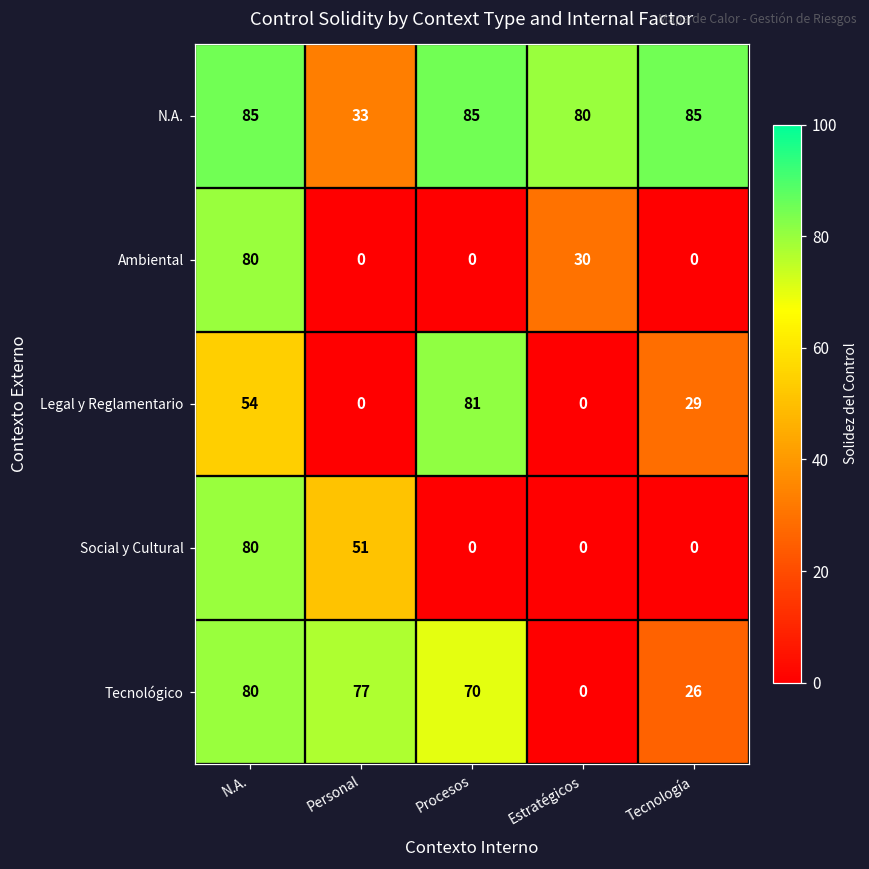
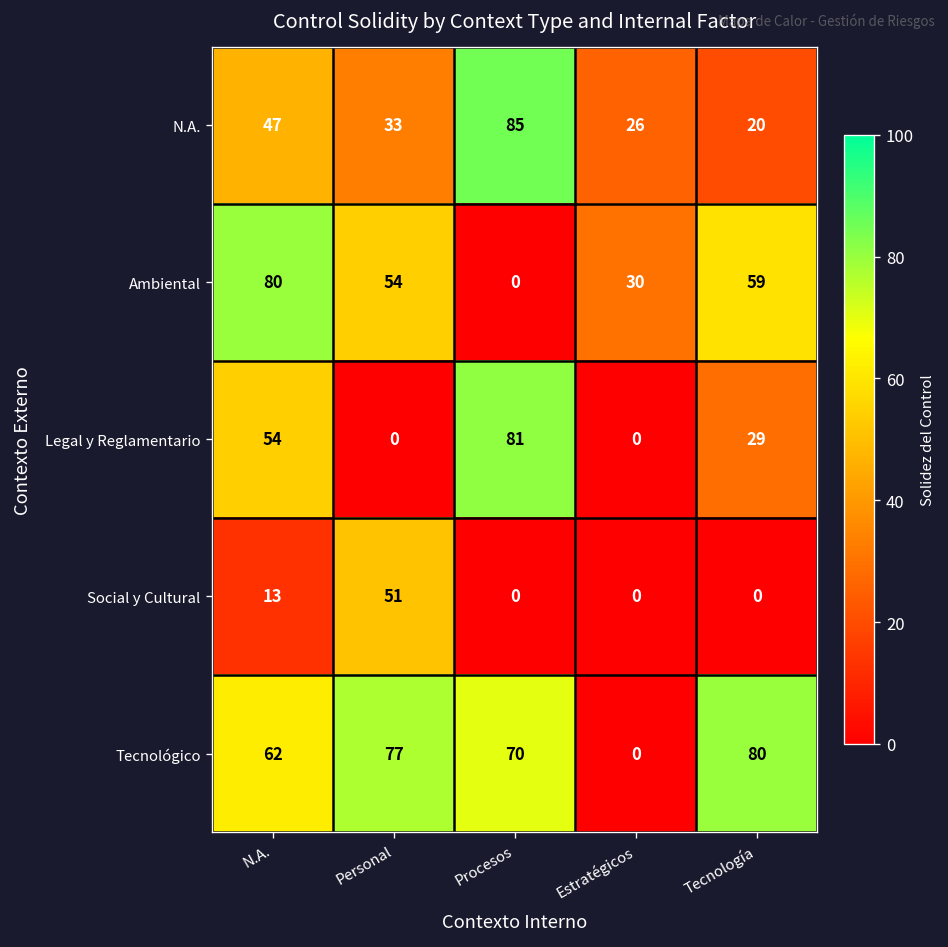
  {
    "N.A.": {
-     "N.A.": 85,
+     "N.A.": 47,
      "Personal": 33,
      "Procesos": 85,
-     "Estratégicos": 80,
-     "Tecnología": 85
+     "Estratégicos": 26,
+     "Tecnología": 20
    },
    "Ambiental": {
      "N.A.": 80,
-     "Personal": 0,
+     "Personal": 54,
      "Procesos": 0,
      "Estratégicos": 30,
-     "Tecnología": 0
+     "Tecnología": 59
    },
    "Legal y Reglamentario": {
      "N.A.": 54,
      "Personal": 0,
      "Procesos": 81,
      "Estratégicos": 0,
      "Tecnología": 29
    },
    "Social y Cultural": {
-     "N.A.": 80,
+     "N.A.": 13,
      "Personal": 51,
      "Procesos": 0,
      "Estratégicos": 0,
      "Tecnología": 0
    },
    "Tecnológico": {
-     "N.A.": 80,
+     "N.A.": 62,
      "Personal": 77,
      "Procesos": 70,
      "Estratégicos": 0,
-     "Tecnología": 26
+     "Tecnología": 80
    }
  }
